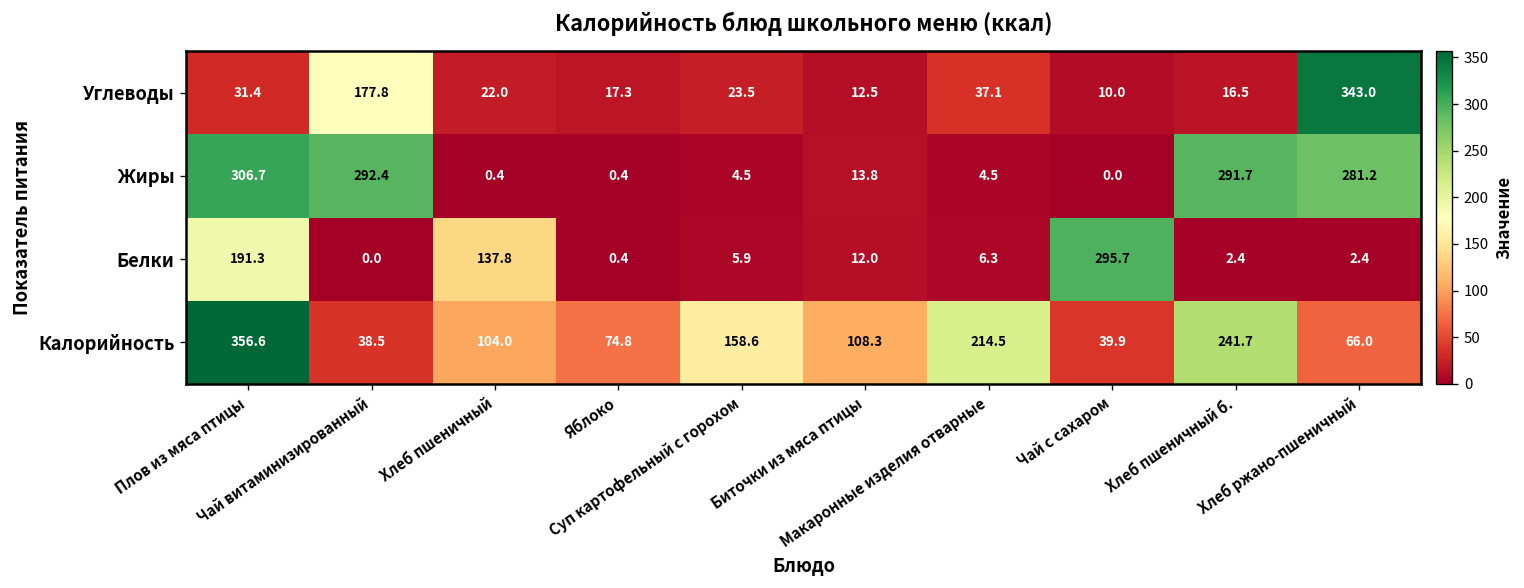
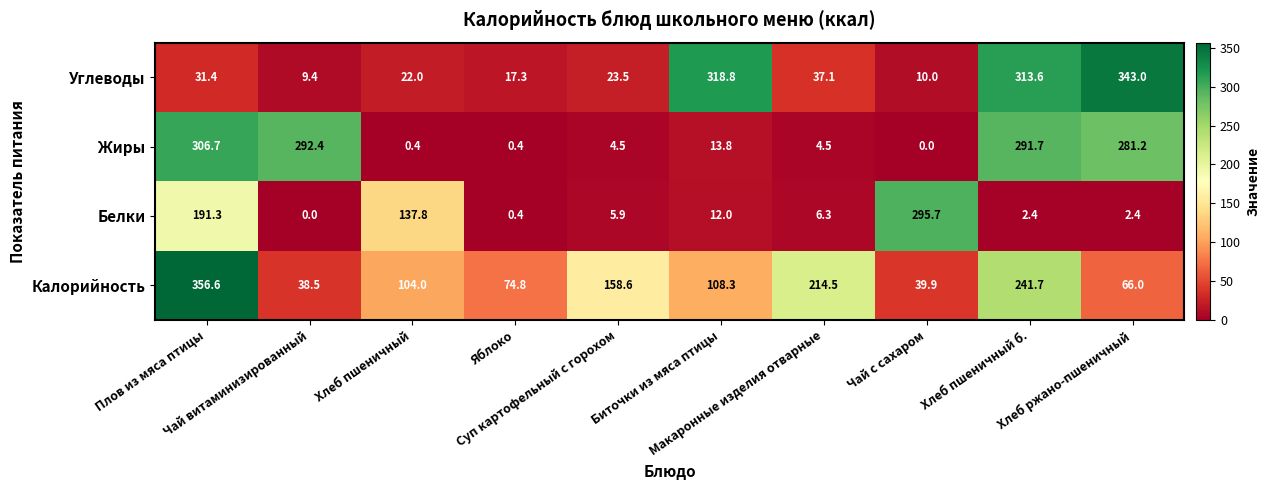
  {
    "Углеводы": {
      "Плов из мяса птицы": 31.4,
-     "Чай витаминизированный": 177.8,
+     "Чай витаминизированный": 9.4,
      "Хлеб пшеничный": 22.0,
      "Яблоко": 17.3,
      "Суп картофельный с горохом": 23.5,
-     "Биточки из мяса птицы": 12.5,
+     "Биточки из мяса птицы": 318.8,
      "Макаронные изделия отварные": 37.1,
      "Чай с сахаром": 10.0,
-     "Хлеб пшеничный б.": 16.5,
+     "Хлеб пшеничный б.": 313.6,
      "Хлеб ржано-пшеничный": 343.0
    },
    "Жиры": {
      "Плов из мяса птицы": 306.7,
      "Чай витаминизированный": 292.4,
      "Хлеб пшеничный": 0.4,
      "Яблоко": 0.4,
      "Суп картофельный с горохом": 4.5,
      "Биточки из мяса птицы": 13.8,
      "Макаронные изделия отварные": 4.5,
      "Чай с сахаром": 0.0,
      "Хлеб пшеничный б.": 291.7,
      "Хлеб ржано-пшеничный": 281.2
    },
    "Белки": {
      "Плов из мяса птицы": 191.3,
      "Чай витаминизированный": 0.0,
      "Хлеб пшеничный": 137.8,
      "Яблоко": 0.4,
      "Суп картофельный с горохом": 5.9,
      "Биточки из мяса птицы": 12.0,
      "Макаронные изделия отварные": 6.3,
      "Чай с сахаром": 295.7,
      "Хлеб пшеничный б.": 2.4,
      "Хлеб ржано-пшеничный": 2.4
    },
    "Калорийность": {
      "Плов из мяса птицы": 356.6,
      "Чай витаминизированный": 38.5,
      "Хлеб пшеничный": 104.0,
      "Яблоко": 74.8,
      "Суп картофельный с горохом": 158.6,
      "Биточки из мяса птицы": 108.3,
      "Макаронные изделия отварные": 214.5,
      "Чай с сахаром": 39.9,
      "Хлеб пшеничный б.": 241.7,
      "Хлеб ржано-пшеничный": 66.0
    }
  }
